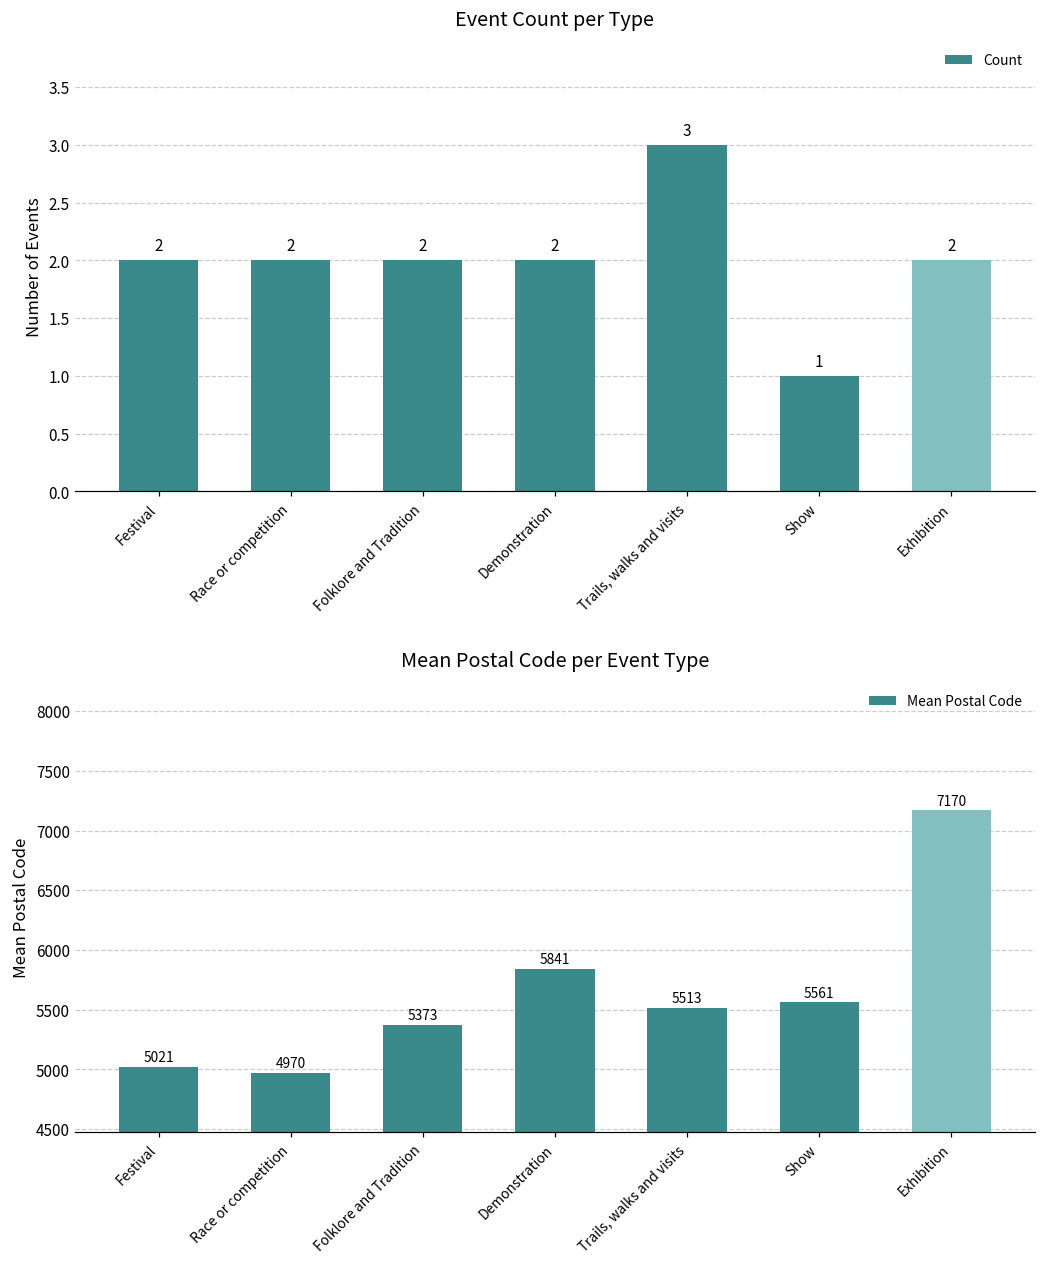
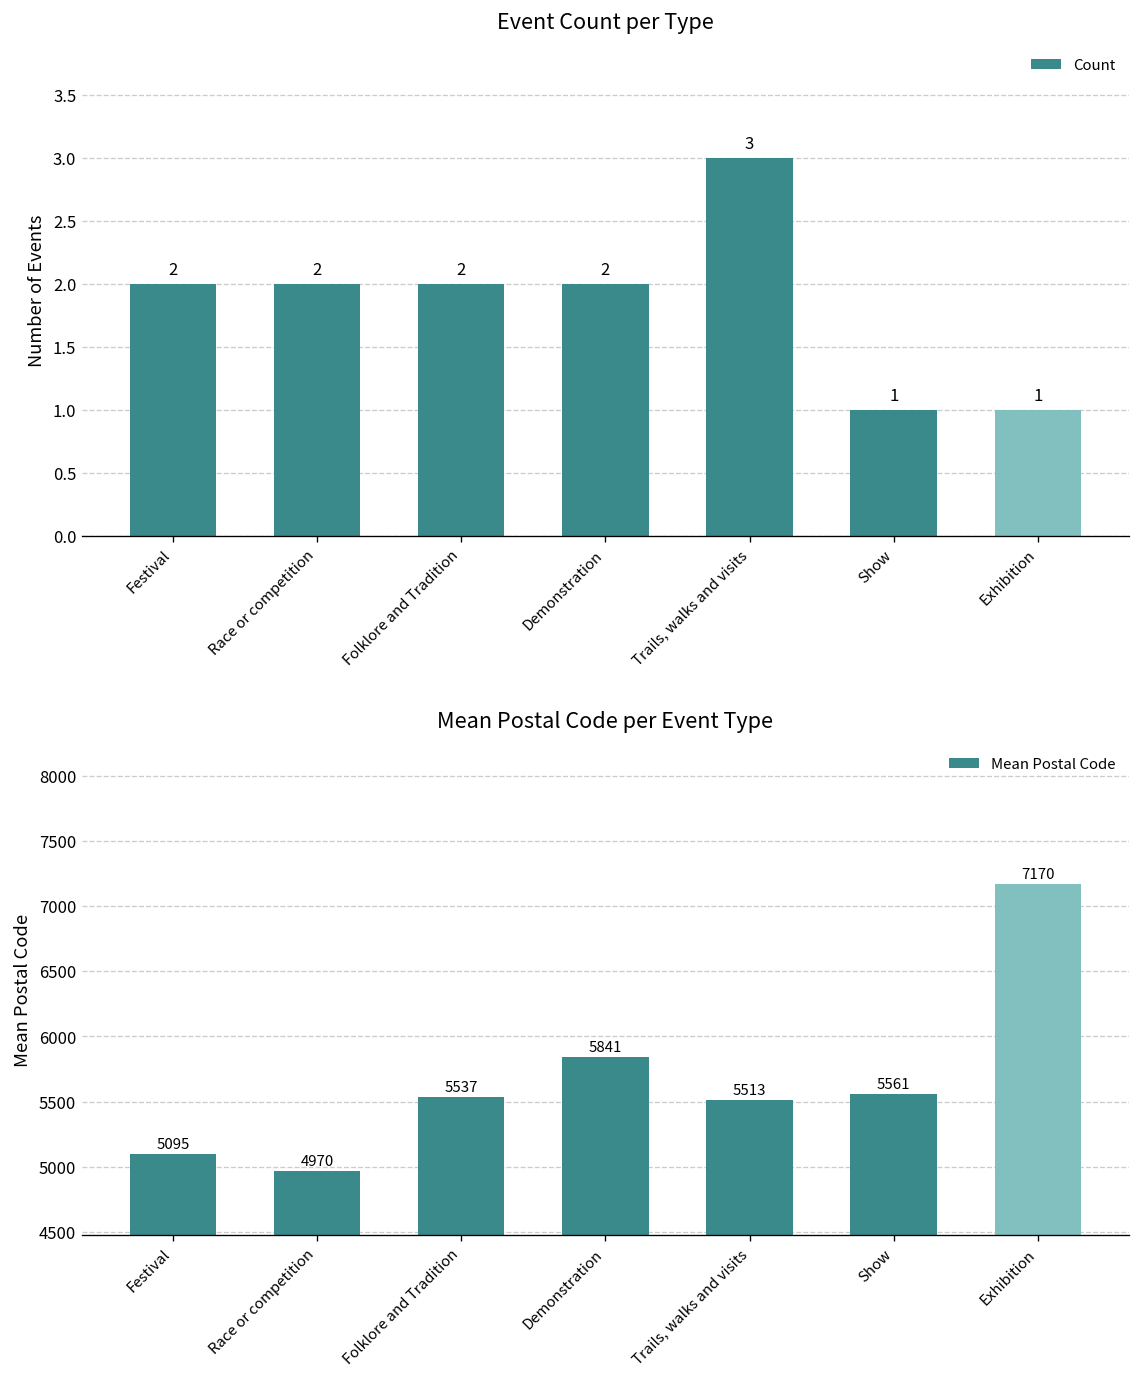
  {
    "Event Count per Type": {
      "Festival": 2,
      "Race or competition": 2,
      "Folklore and Tradition": 2,
      "Demonstration": 2,
      "Trails, walks and visits": 3,
      "Show": 1,
-     "Exhibition": 2
+     "Exhibition": 1
    },
    "Mean Postal Code per Event Type": {
-     "Festival": 5021,
+     "Festival": 5095,
      "Race or competition": 4970,
-     "Folklore and Tradition": 5373,
+     "Folklore and Tradition": 5537,
      "Demonstration": 5841,
      "Trails, walks and visits": 5513,
      "Show": 5561,
      "Exhibition": 7170
    }
  }
